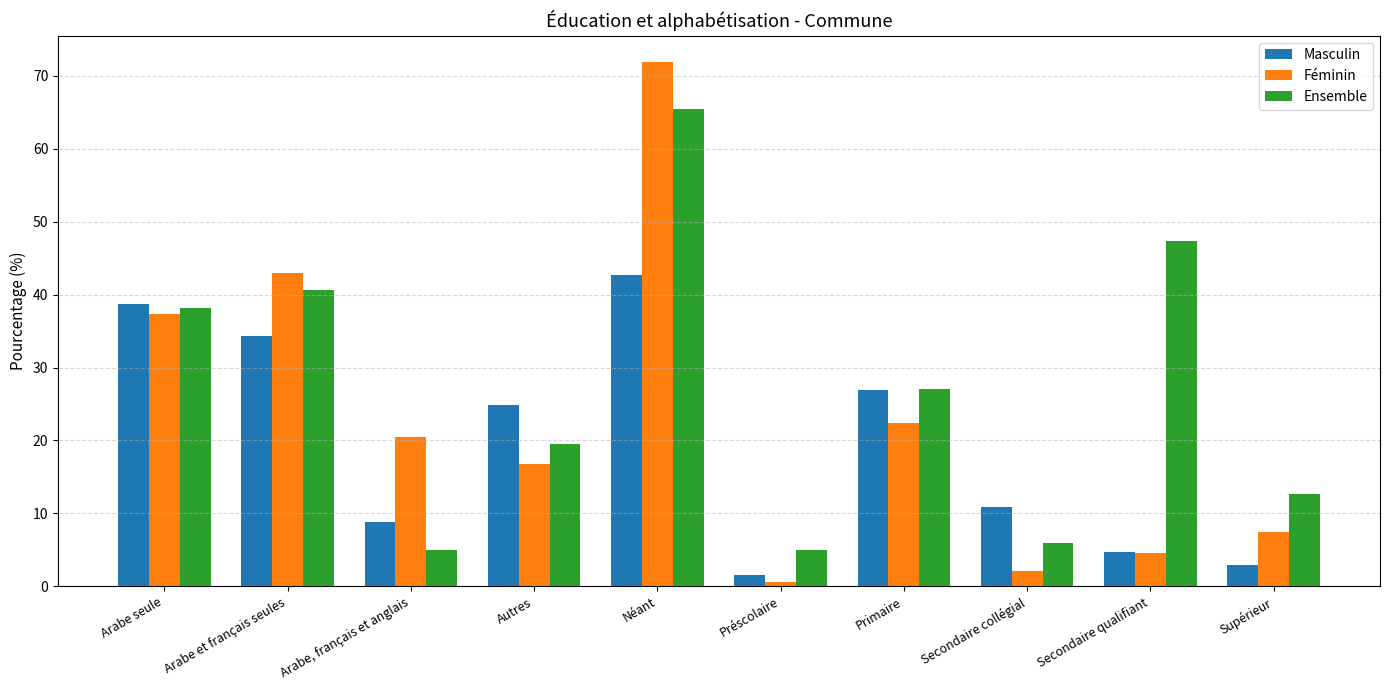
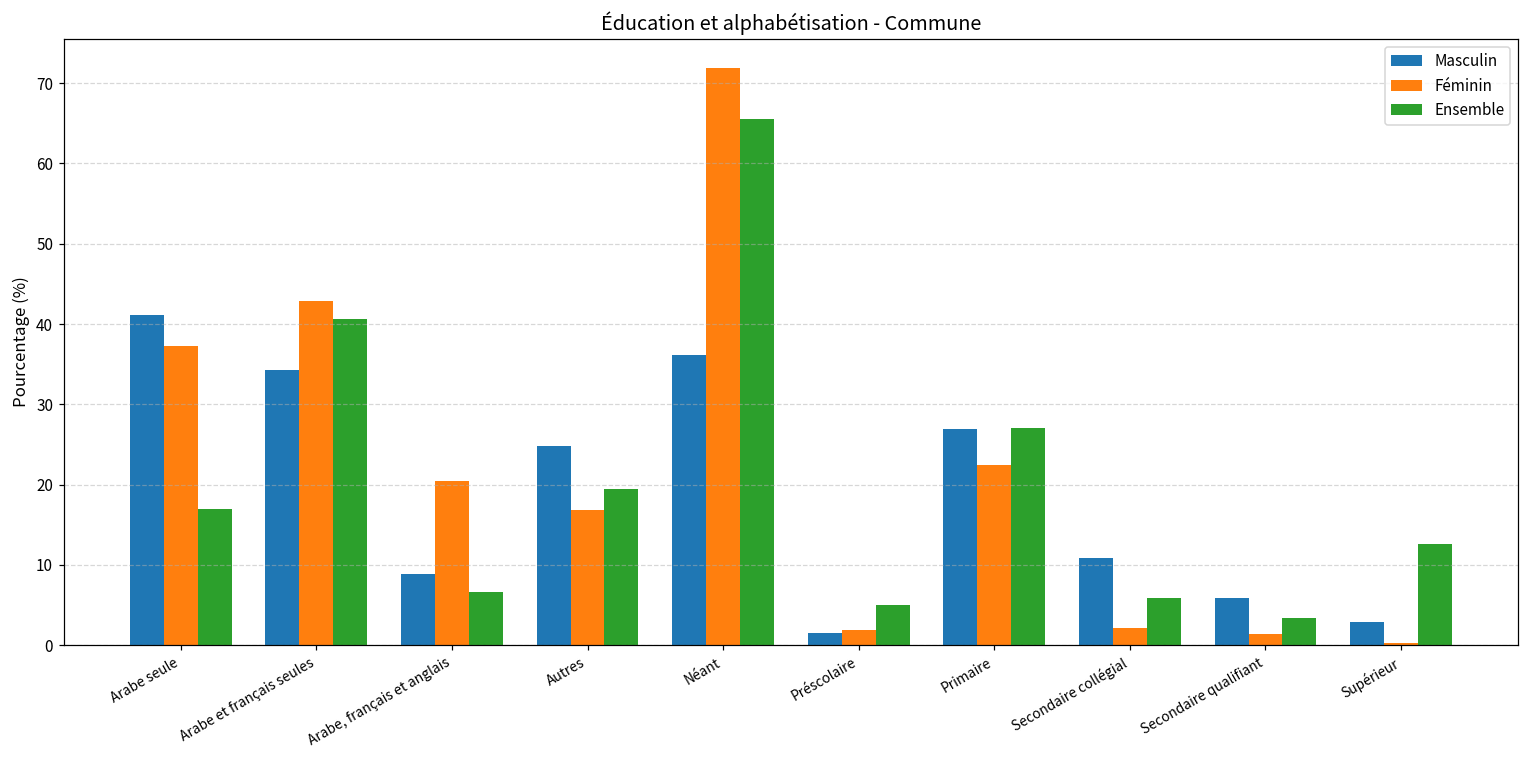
  {
    "Masculin": {
-     "Arabe seule": 39,
+     "Arabe seule": 41,
      "Arabe et français seules": 34,
      "Arabe, français et anglais": 9,
      "Autres": 25,
-     "Néant": 43,
+     "Néant": 36,
      "Préscolaire": 2,
      "Primaire": 27,
      "Secondaire collégial": 11,
-     "Secondaire qualifiant": 5,
+     "Secondaire qualifiant": 6,
      "Supérieur": 3
    },
    "Féminin": {
      "Arabe seule": 37,
      "Arabe et français seules": 43,
      "Arabe, français et anglais": 21,
      "Autres": 17,
      "Néant": 72,
-     "Préscolaire": 1,
+     "Préscolaire": 2,
      "Primaire": 22,
      "Secondaire collégial": 2,
-     "Secondaire qualifiant": 5,
-     "Supérieur": 7
+     "Secondaire qualifiant": 1,
+     "Supérieur": 0
    },
    "Ensemble": {
-     "Arabe seule": 38,
+     "Arabe seule": 17,
      "Arabe et français seules": 41,
-     "Arabe, français et anglais": 5,
+     "Arabe, français et anglais": 7,
      "Autres": 20,
      "Néant": 66,
      "Préscolaire": 5,
      "Primaire": 27,
      "Secondaire collégial": 6,
-     "Secondaire qualifiant": 47,
+     "Secondaire qualifiant": 3,
      "Supérieur": 13
    }
  }
